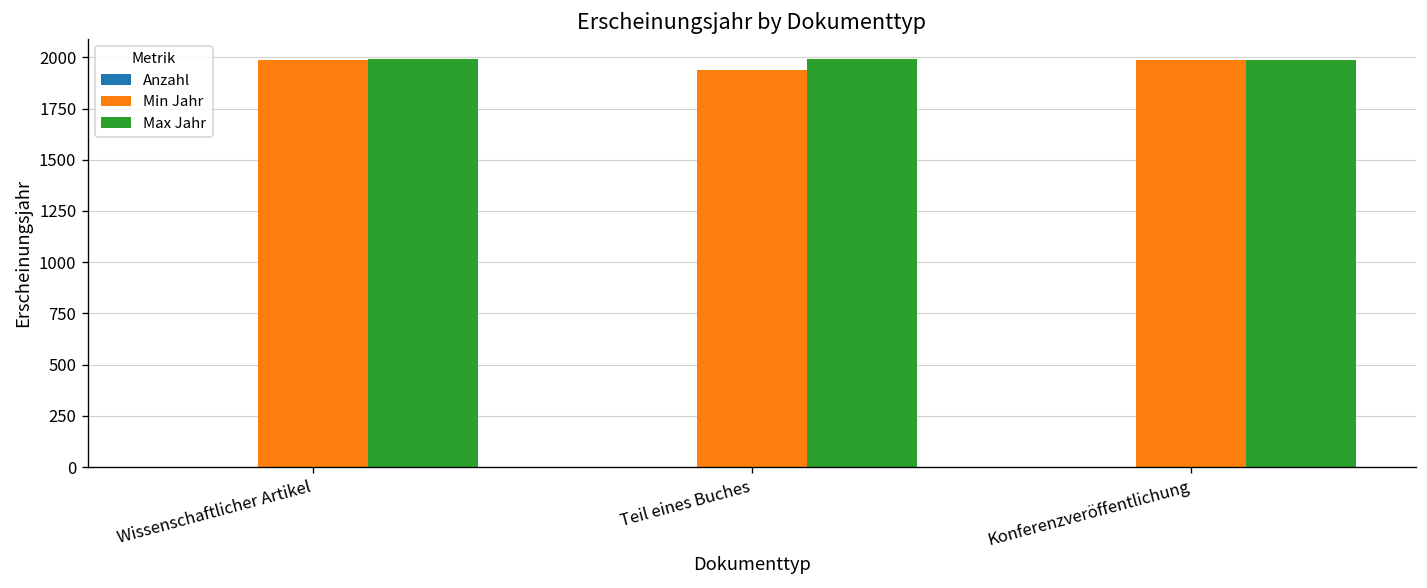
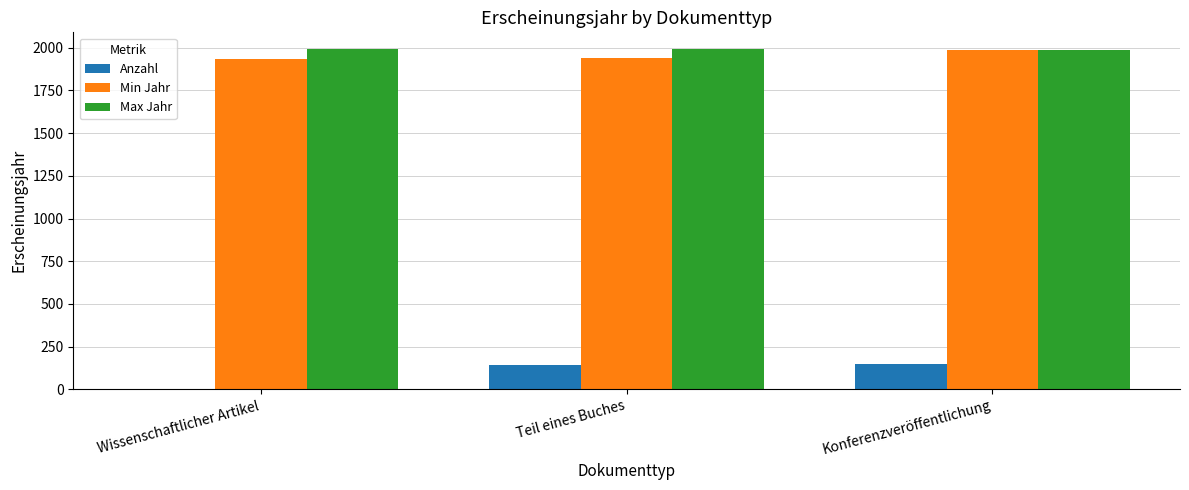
  {
    "Anzahl": {
-     "Teil eines Buches": 0,
-     "Konferenzveröffentlichung": 0
+     "Teil eines Buches": 140,
+     "Konferenzveröffentlichung": 150
    },
    "Min Jahr": {
-     "Wissenschaftlicher Artikel": 1990,
+     "Wissenschaftlicher Artikel": 1930,
      "Teil eines Buches": 1940,
      "Konferenzveröffentlichung": 1990
    },
    "Max Jahr": {
      "Wissenschaftlicher Artikel": 1990,
      "Teil eines Buches": 1990,
      "Konferenzveröffentlichung": 1990
    }
  }
